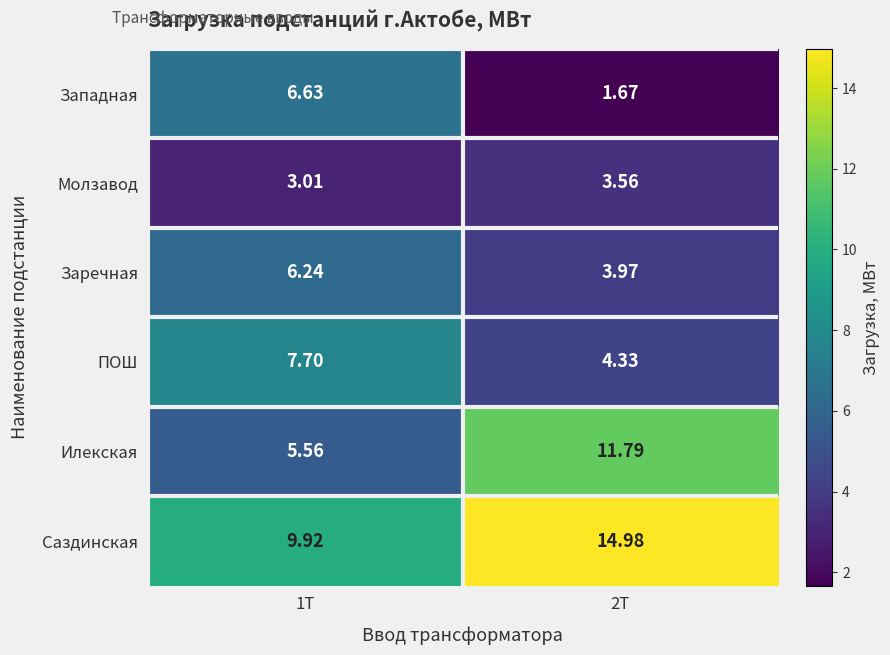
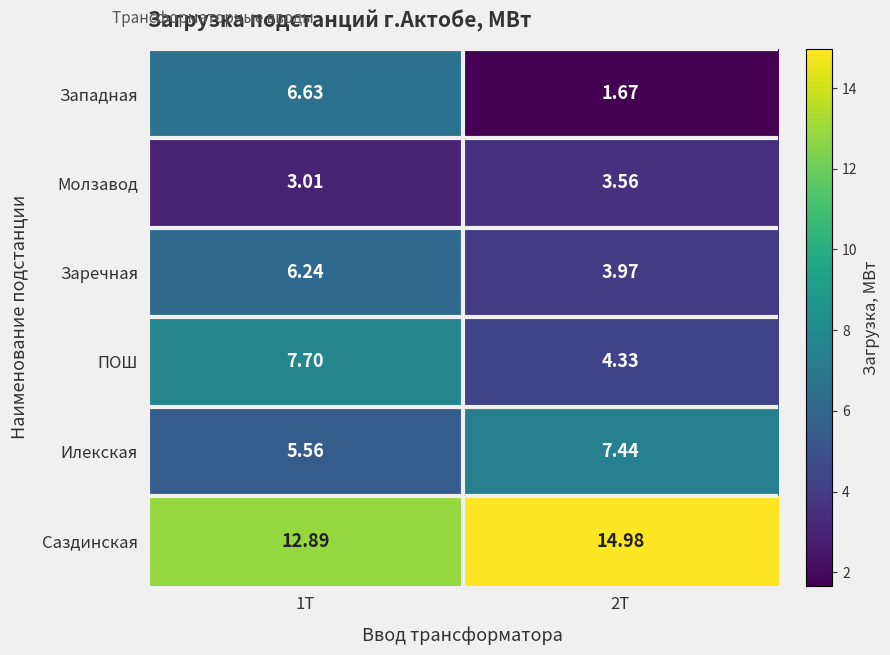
  {
    "Западная": {
      "1Т": 6.63,
      "2Т": 1.67
    },
    "Молзавод": {
      "1Т": 3.01,
      "2Т": 3.56
    },
    "Заречная": {
      "1Т": 6.24,
      "2Т": 3.97
    },
    "ПОШ": {
      "1Т": 7.70,
      "2Т": 4.33
    },
    "Илекская": {
      "1Т": 5.56,
-     "2Т": 11.79
+     "2Т": 7.44
    },
    "Саздинская": {
-     "1Т": 9.92,
+     "1Т": 12.89,
      "2Т": 14.98
    }
  }
